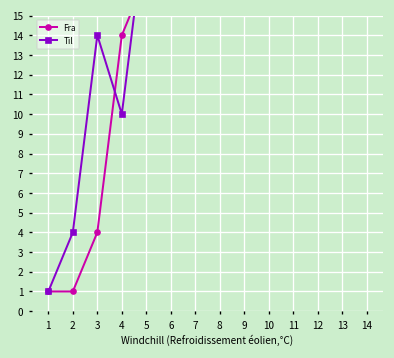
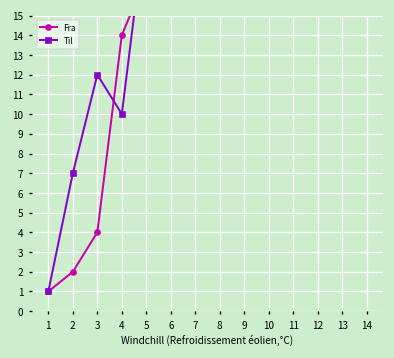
  {
    "Fra": {
-     "2": 1,
+     "2": 2,
      "3": 4,
      "4": 14
    },
    "Til": {
-     "2": 4,
-     "3": 14,
+     "2": 7,
+     "3": 12,
      "4": 10
    }
  }
